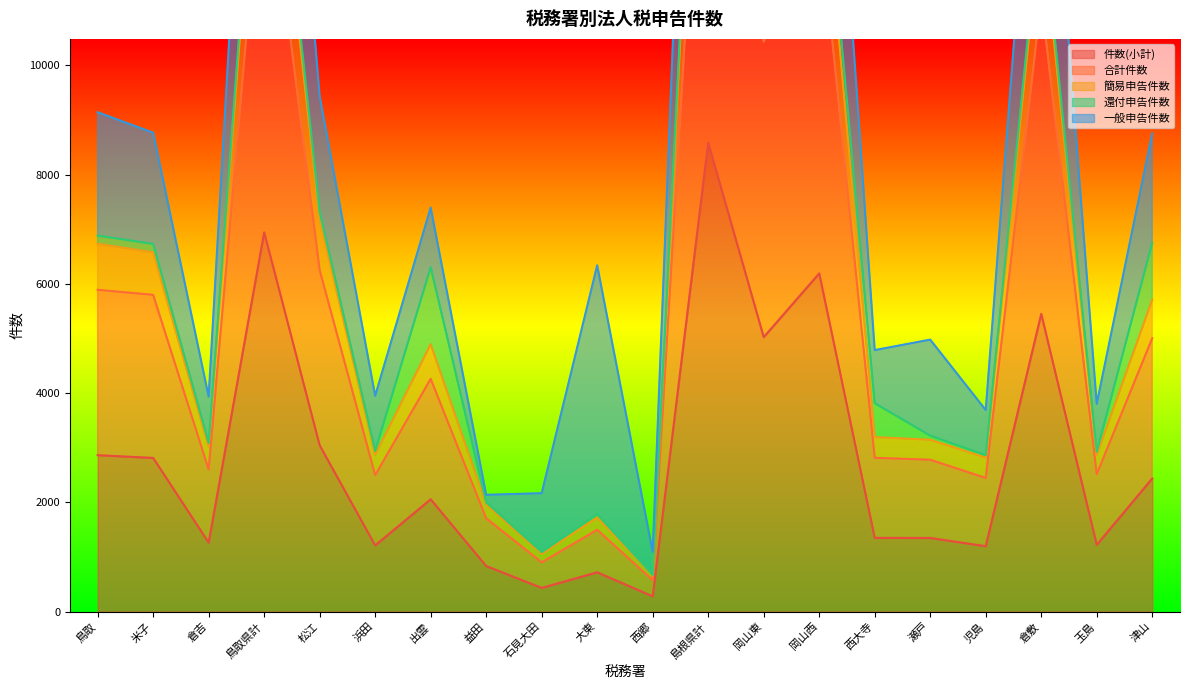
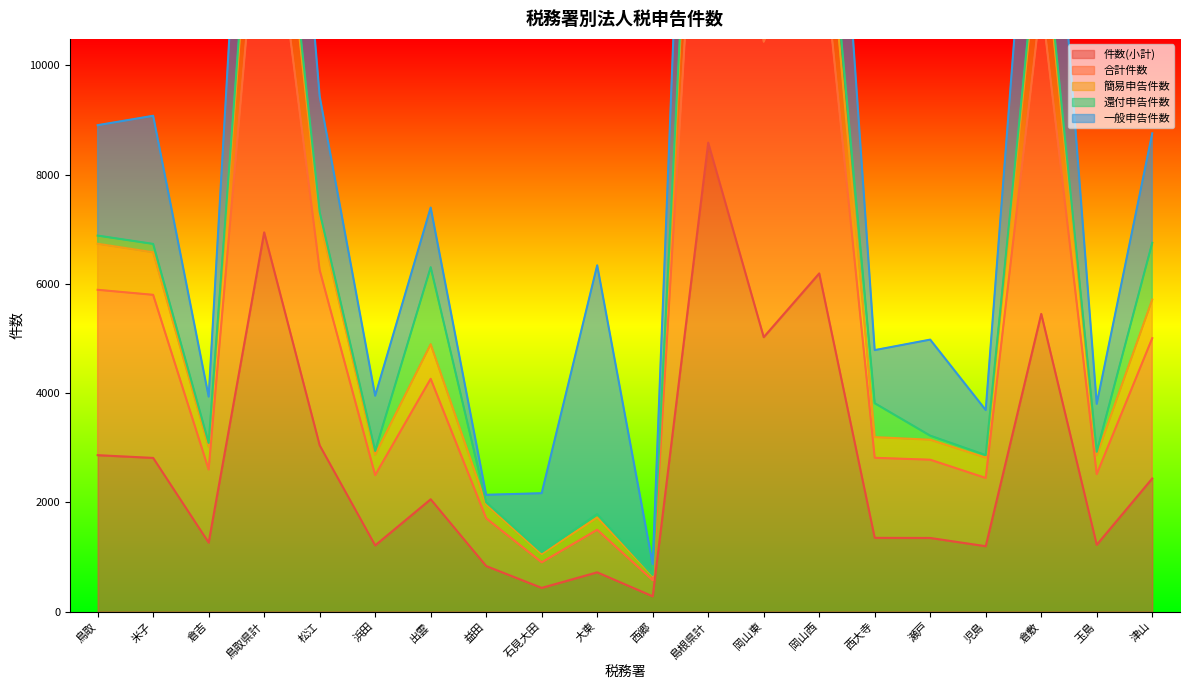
  {
    "還付申告件数": {
      "鳥取": 100,
      "米子": 200,
      "倉吉": 100,
      "松江": 100,
      "浜田": 100,
      "出雲": 1400,
      "大東": 100,
      "西大寺": 600,
      "瀬戸": 100,
      "玉島": 100,
      "津山": 1000
    },
    "一般申告件数": {
-     "鳥取": 2300,
-     "米子": 2000,
+     "鳥取": 2000,
+     "米子": 2300,
      "倉吉": 800,
      "松江": 2100,
      "浜田": 1000,
      "出雲": 1100,
      "益田": 100,
      "石見大田": 1100,
      "大東": 4600,
-     "西郷": 400,
+     "西郷": 200,
      "西大寺": 1000,
      "瀬戸": 1800,
      "児島": 800,
      "玉島": 900,
      "津山": 2000
    }
  }
